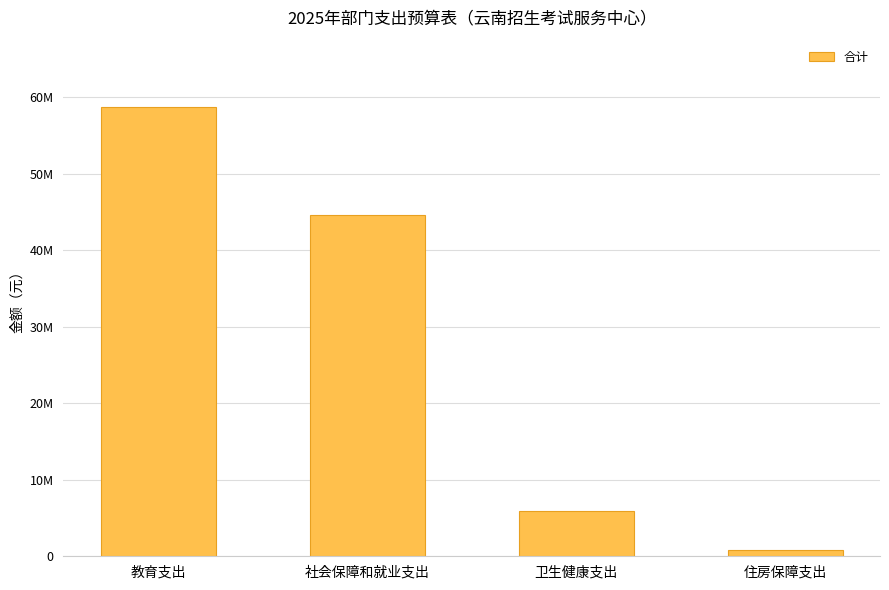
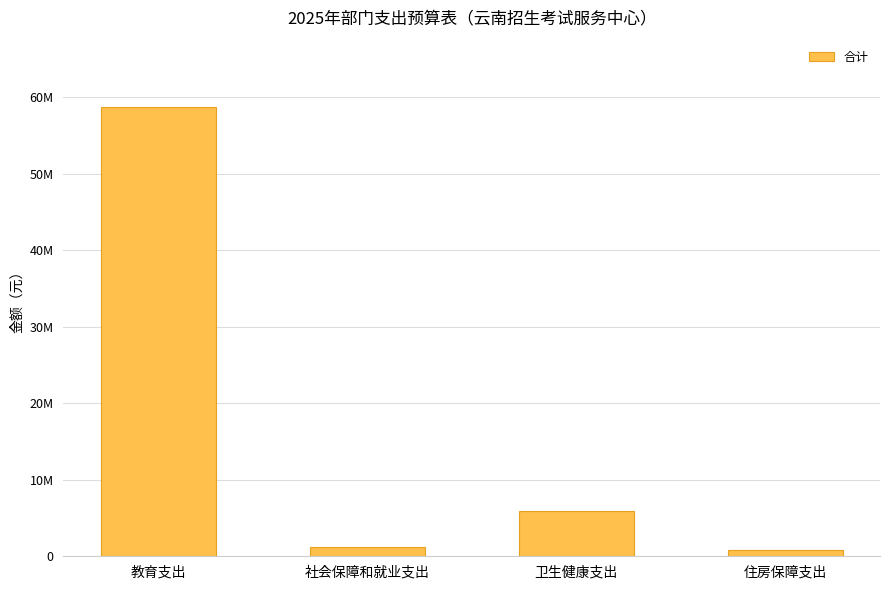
  {
    "教育支出": 59000000,
-   "社会保障和就业支出": 45000000,
+   "社会保障和就业支出": 1000000,
    "卫生健康支出": 6000000,
    "住房保障支出": 1000000
  }
